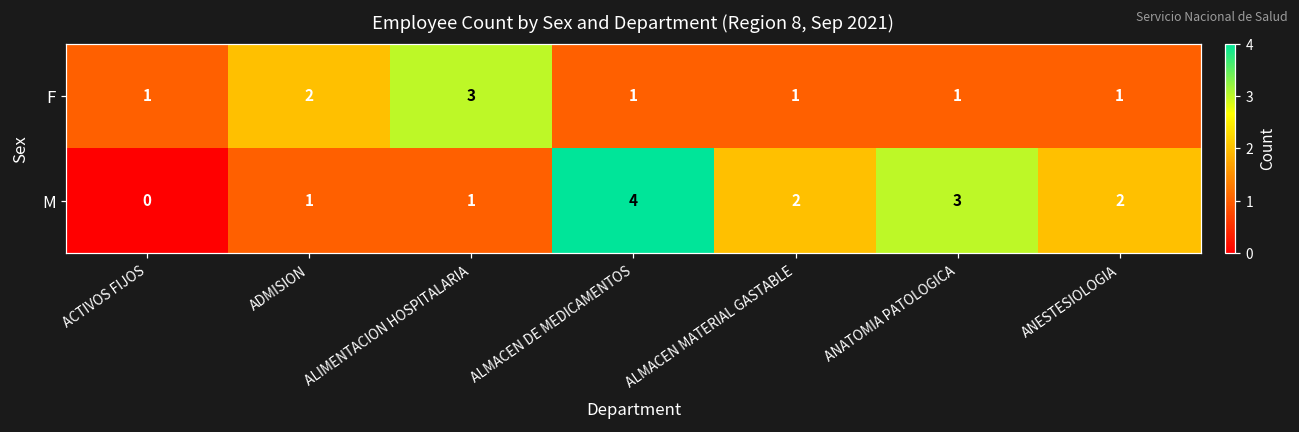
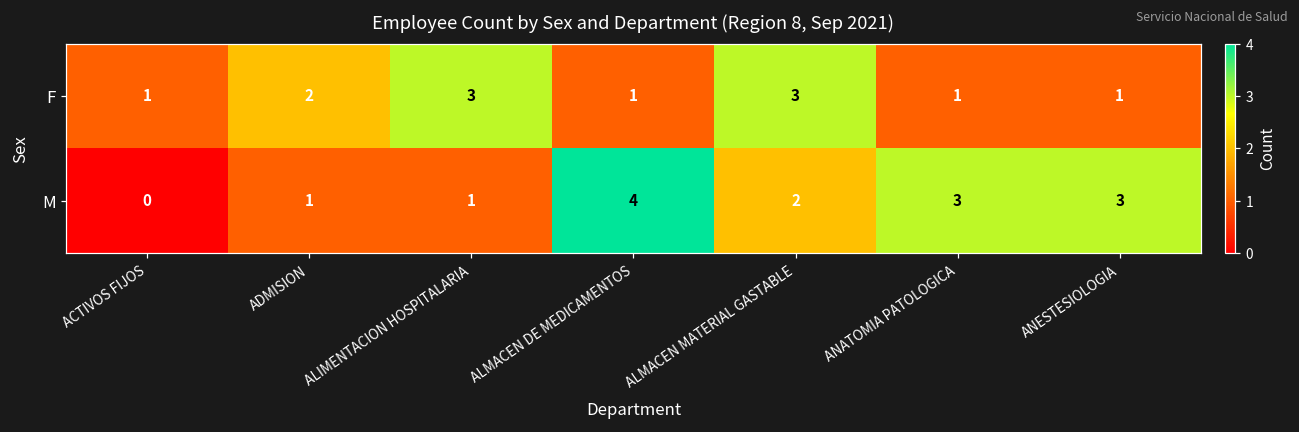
  {
    "F": {
      "ACTIVOS FIJOS": 1,
      "ADMISION": 2,
      "ALIMENTACION HOSPITALARIA": 3,
      "ALMACEN DE MEDICAMENTOS": 1,
-     "ALMACEN MATERIAL GASTABLE": 1,
+     "ALMACEN MATERIAL GASTABLE": 3,
      "ANATOMIA PATOLOGICA": 1,
      "ANESTESIOLOGIA": 1
    },
    "M": {
      "ACTIVOS FIJOS": 0,
      "ADMISION": 1,
      "ALIMENTACION HOSPITALARIA": 1,
      "ALMACEN DE MEDICAMENTOS": 4,
      "ALMACEN MATERIAL GASTABLE": 2,
      "ANATOMIA PATOLOGICA": 3,
-     "ANESTESIOLOGIA": 2
+     "ANESTESIOLOGIA": 3
    }
  }
